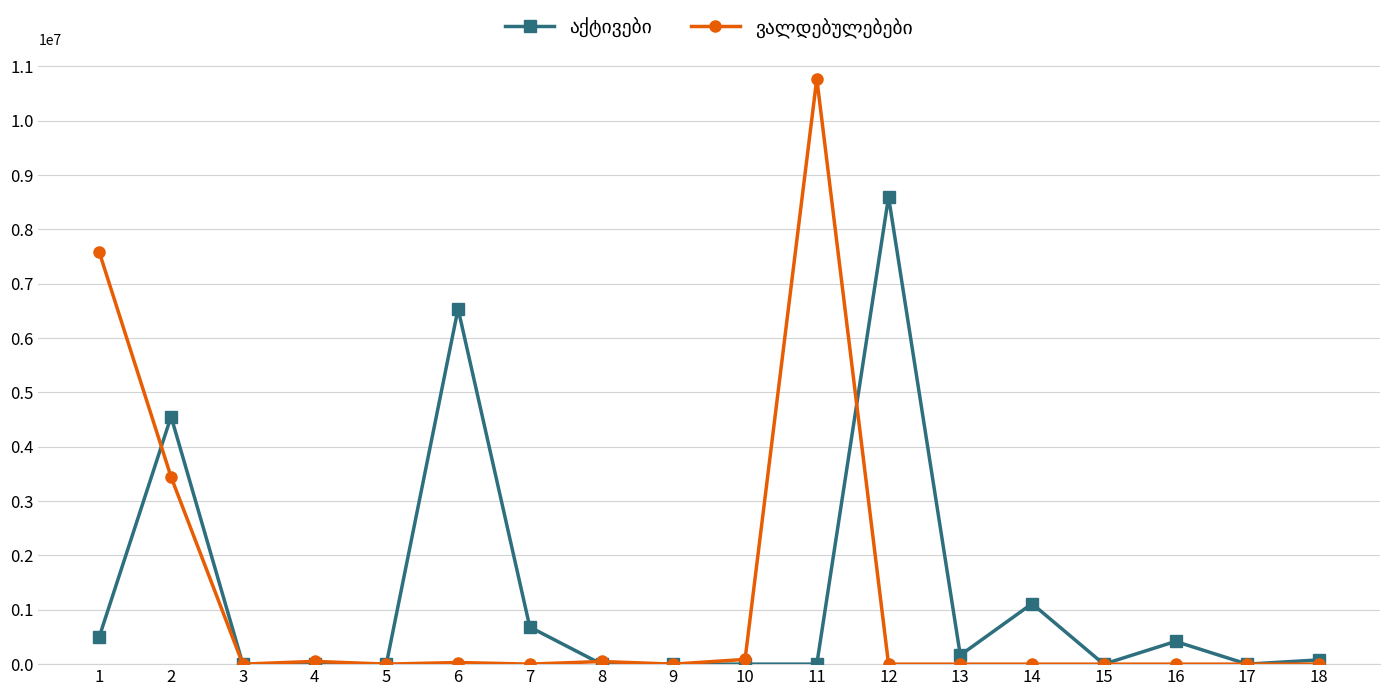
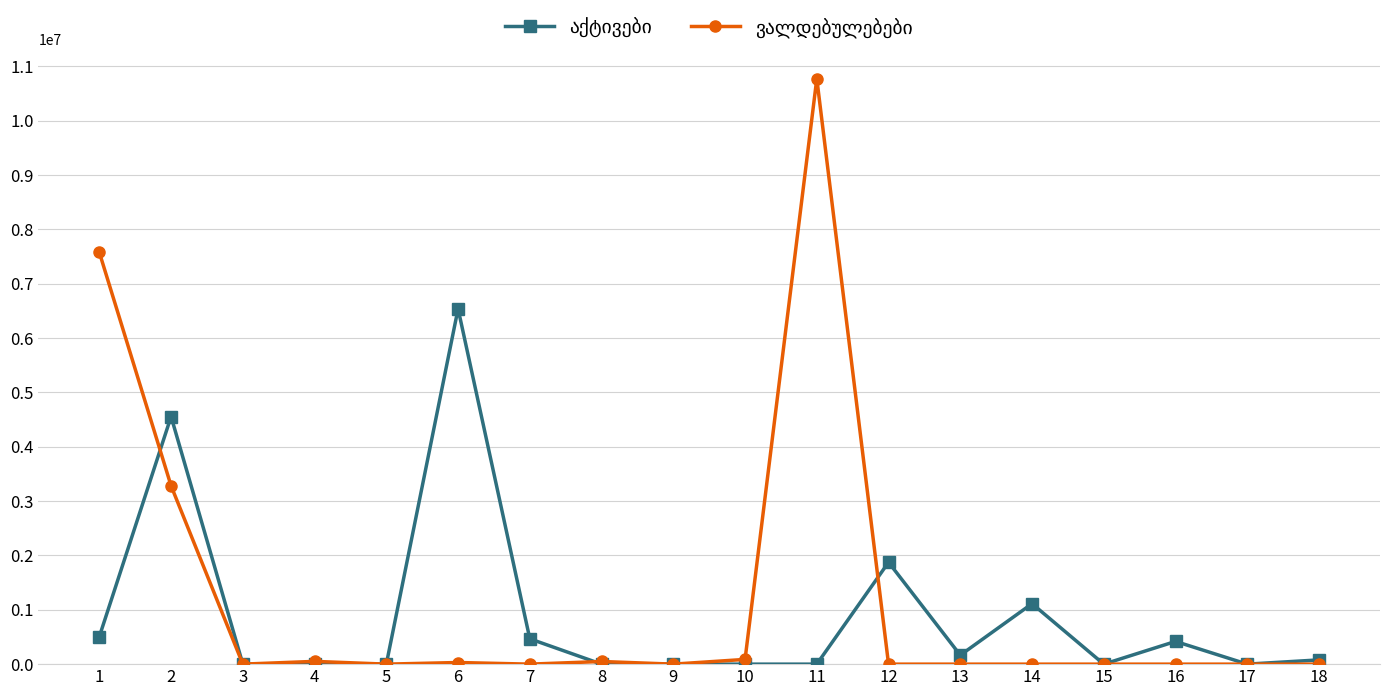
  {
    "აქტივები": {
      "1": 500000,
      "2": 4600000,
      "4": 0,
      "6": 6500000,
-     "7": 700000,
+     "7": 500000,
      "8": 0,
      "10": 0,
      "11": 0,
-     "12": 8600000,
+     "12": 1900000,
      "13": 200000,
      "14": 1100000,
      "16": 400000,
      "18": 100000
    },
    "ვალდებულებები": {
      "1": 7600000,
-     "2": 3400000,
+     "2": 3300000,
      "4": 100000,
      "6": 0,
      "7": 0,
      "8": 0,
      "10": 100000,
      "11": 10800000,
      "12": 0,
      "13": 0,
      "14": 0,
      "16": 0,
      "18": 0
    }
  }
